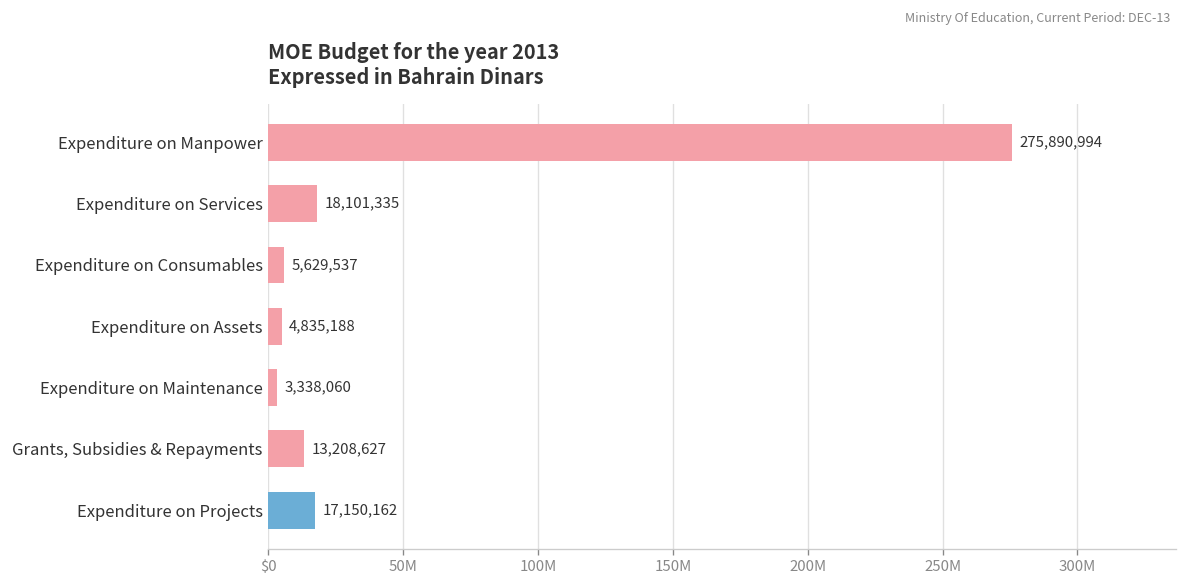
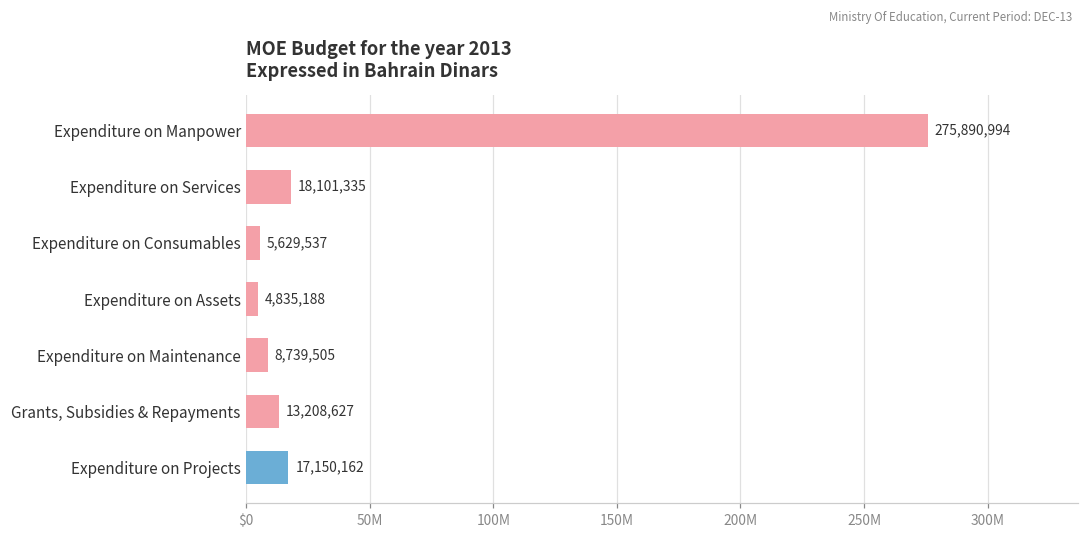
  {
    "Expenditure on Manpower": "275,890,994",
    "Expenditure on Services": "18,101,335",
    "Expenditure on Consumables": "5,629,537",
    "Expenditure on Assets": "4,835,188",
-   "Expenditure on Maintenance": "3,338,060",
+   "Expenditure on Maintenance": "8,739,505",
    "Grants, Subsidies & Repayments": "13,208,627",
    "Expenditure on Projects": "17,150,162"
  }
